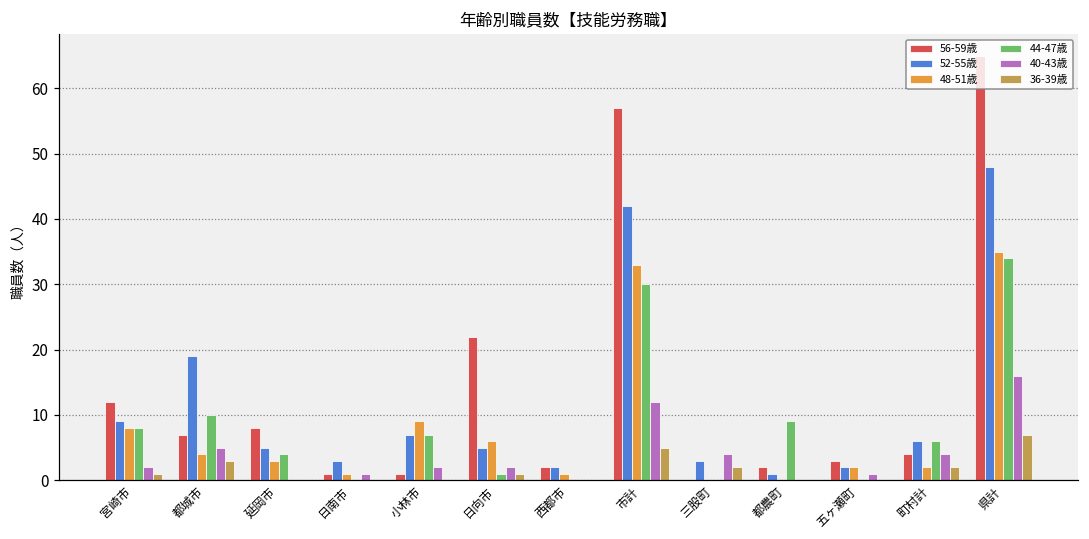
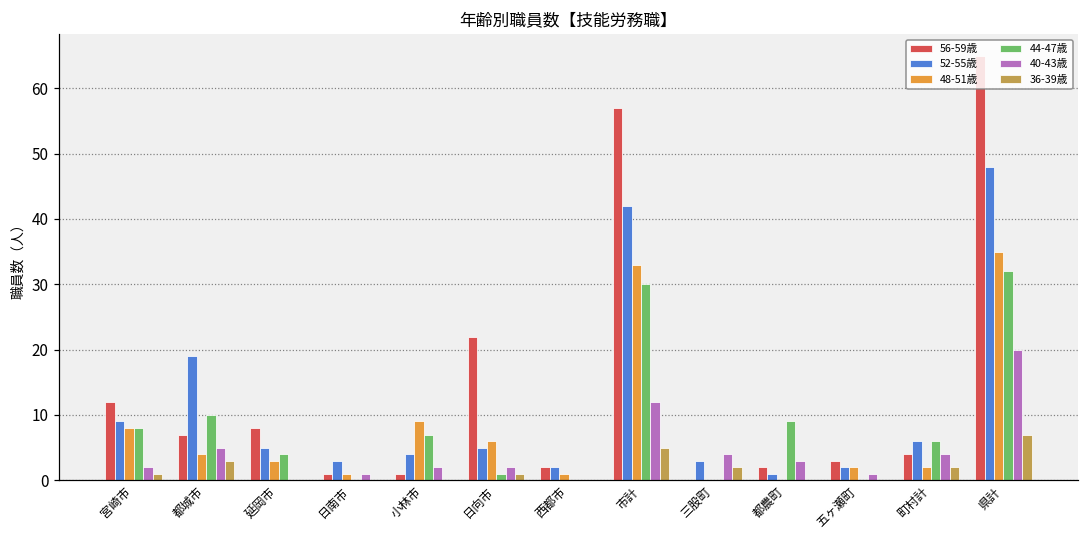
  {
    "56-59歳": {
      "宮崎市": 12,
      "都城市": 7,
      "延岡市": 8,
      "日南市": 1,
      "小林市": 1,
      "日向市": 22,
      "西都市": 2,
      "市計": 57,
      "三股町": 0,
      "都農町": 2,
      "五ヶ瀬町": 3,
      "町村計": 4
    },
    "52-55歳": {
      "宮崎市": 9,
      "都城市": 19,
      "延岡市": 5,
      "日南市": 3,
-     "小林市": 7,
+     "小林市": 4,
      "日向市": 5,
      "西都市": 2,
      "市計": 42,
      "三股町": 3,
      "都農町": 1,
      "五ヶ瀬町": 2,
      "町村計": 6,
      "県計": 48
    },
    "44-47歳": {
      "宮崎市": 8,
      "都城市": 10,
      "延岡市": 4,
      "日南市": 0,
      "小林市": 7,
      "日向市": 1,
      "西都市": 0,
      "市計": 30,
      "三股町": 0,
      "都農町": 9,
      "五ヶ瀬町": 0,
      "町村計": 6,
-     "県計": 34
+     "県計": 32
    },
    "40-43歳": {
      "宮崎市": 2,
      "都城市": 5,
      "延岡市": 0,
      "日南市": 1,
      "小林市": 2,
      "日向市": 2,
      "西都市": 0,
      "市計": 12,
      "三股町": 4,
-     "都農町": 0,
+     "都農町": 3,
      "五ヶ瀬町": 1,
      "町村計": 4,
-     "県計": 16
+     "県計": 20
    }
  }
